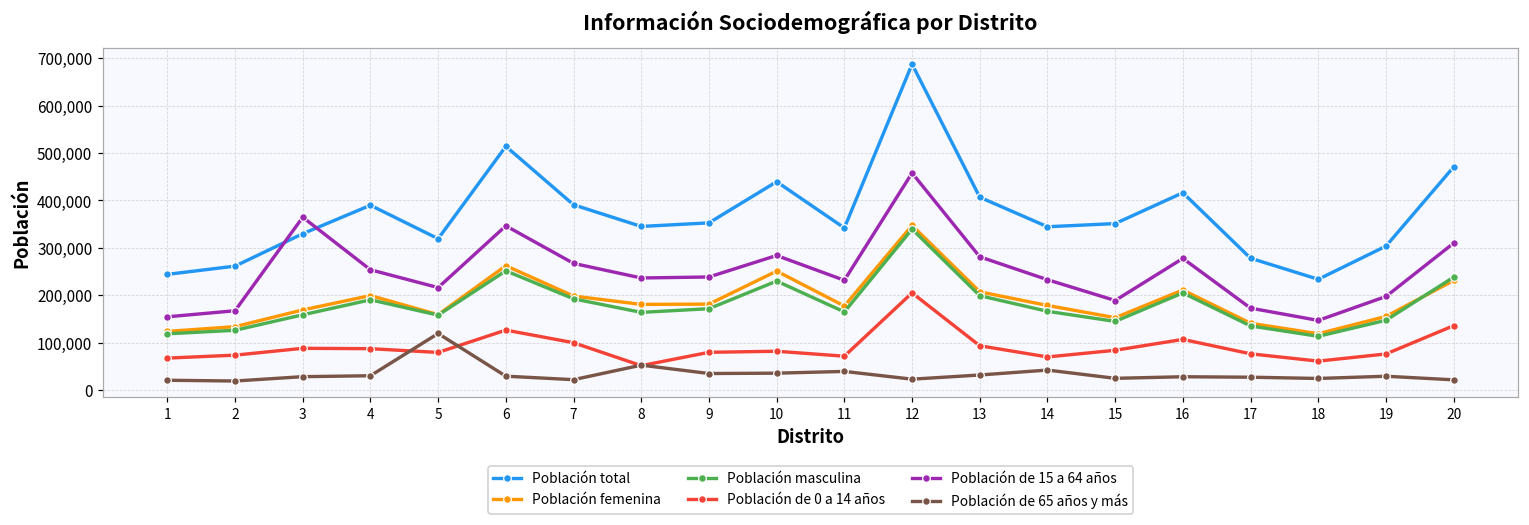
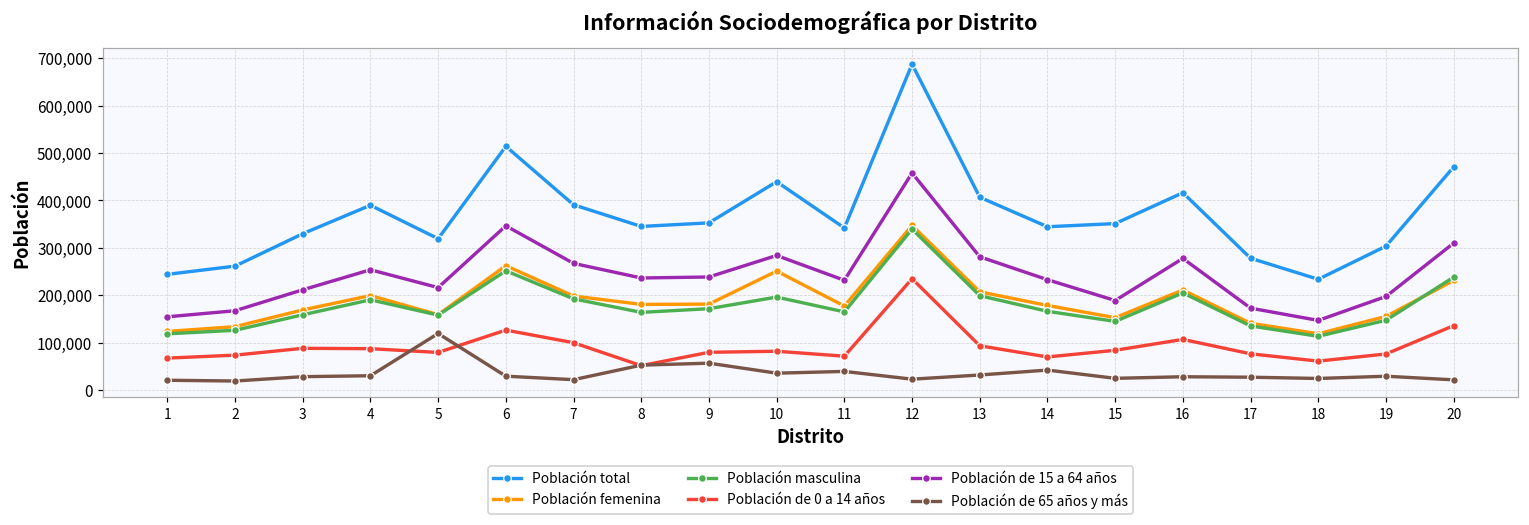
  {
    "Población total": {
      "1": "240,000",
      "2": "260,000",
      "3": "330,000",
      "4": "390,000",
      "5": "320,000",
      "6": "510,000",
      "7": "390,000",
      "8": "350,000",
      "9": "350,000",
      "10": "440,000",
      "11": "340,000",
      "12": "690,000",
      "13": "410,000",
      "14": "340,000",
      "15": "350,000",
      "16": "420,000",
      "17": "280,000",
      "18": "230,000",
      "19": "300,000",
      "20": "470,000"
    },
    "Población femenina": {
      "2": "130,000",
      "3": "170,000",
      "4": "200,000",
      "6": "260,000",
      "8": "180,000",
      "9": "180,000",
      "10": "250,000",
      "11": "180,000",
      "12": "350,000",
      "13": "210,000",
      "14": "180,000",
      "15": "150,000",
      "16": "210,000",
      "19": "160,000",
      "20": "230,000"
    },
    "Población masculina": {
      "2": "130,000",
      "3": "160,000",
      "4": "190,000",
      "6": "250,000",
      "8": "160,000",
      "9": "170,000",
-     "10": "230,000",
+     "10": "200,000",
      "11": "160,000",
      "12": "340,000",
      "13": "200,000",
      "14": "170,000",
      "15": "140,000",
      "16": "200,000",
      "19": "150,000",
      "20": "240,000"
    },
    "Población de 0 a 14 años": {
      "1": "70,000",
      "2": "70,000",
      "3": "90,000",
      "4": "90,000",
      "5": "80,000",
      "6": "130,000",
      "7": "100,000",
      "9": "80,000",
      "10": "80,000",
      "11": "70,000",
-     "12": "200,000",
+     "12": "230,000",
      "13": "90,000",
      "14": "70,000",
      "15": "80,000",
      "16": "110,000",
      "17": "80,000",
      "18": "60,000",
      "19": "80,000",
      "20": "140,000"
    },
    "Población de 15 a 64 años": {
      "1": "150,000",
      "2": "170,000",
-     "3": "360,000",
+     "3": "210,000",
      "4": "250,000",
      "5": "220,000",
      "6": "350,000",
      "7": "270,000",
      "8": "240,000",
      "9": "240,000",
      "10": "280,000",
      "11": "230,000",
      "12": "460,000",
      "13": "280,000",
      "14": "230,000",
      "15": "190,000",
      "16": "280,000",
      "17": "170,000",
      "18": "150,000",
      "19": "200,000",
      "20": "310,000"
    },
    "Población de 65 años y más": {
      "1": "20,000",
      "2": "20,000",
      "3": "30,000",
      "4": "30,000",
      "5": "120,000",
      "6": "30,000",
      "7": "20,000",
-     "9": "30,000",
+     "9": "60,000",
      "10": "40,000",
      "11": "40,000",
      "12": "20,000",
      "13": "30,000",
      "14": "40,000",
      "15": "20,000",
      "16": "30,000",
      "17": "30,000",
      "18": "20,000",
      "19": "30,000",
      "20": "20,000"
    }
  }
